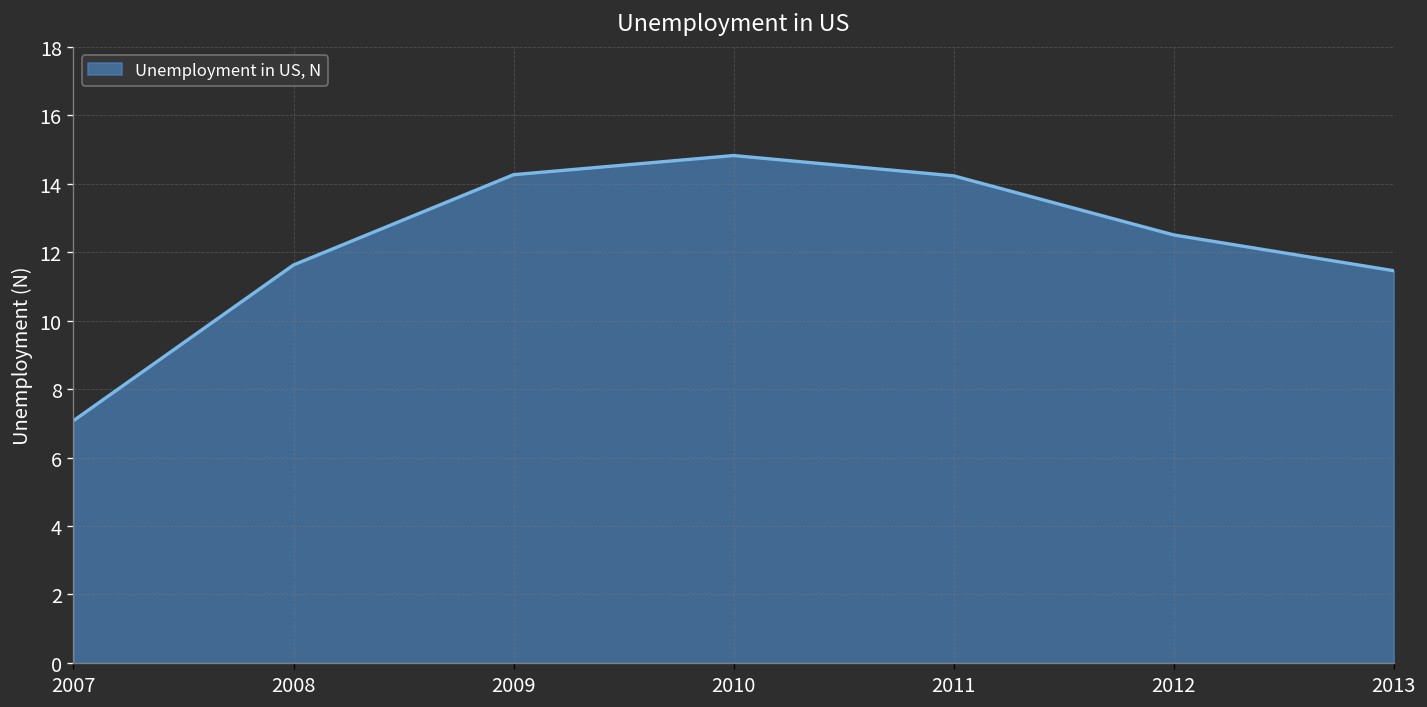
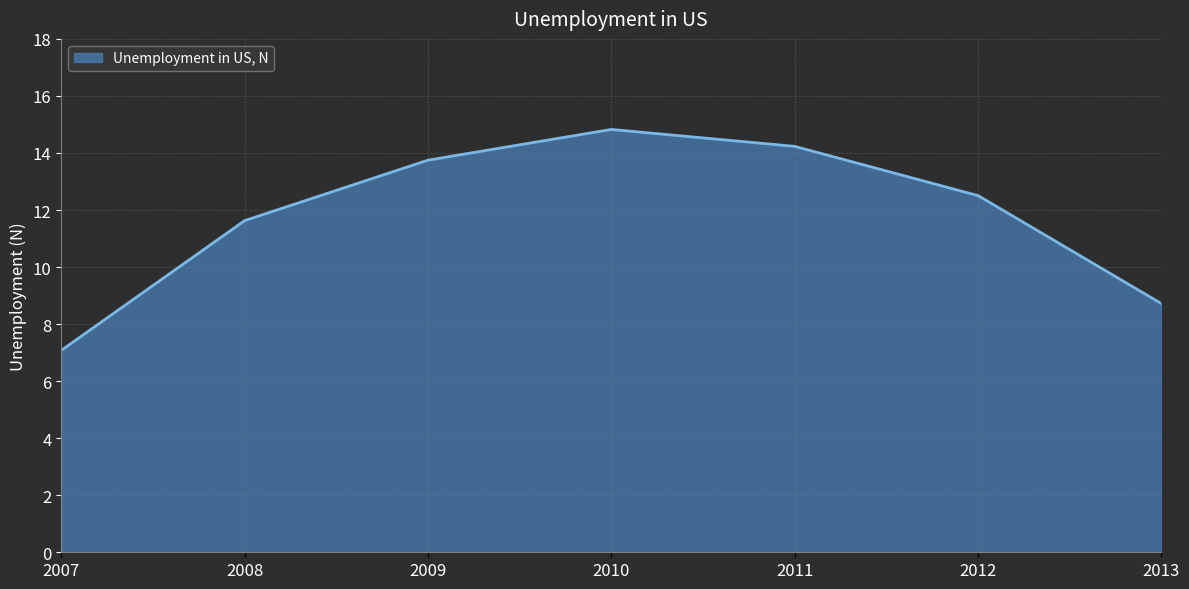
  {
    "2007": 7.1,
    "2008": 11.6,
-   "2009": 14.3,
+   "2009": 13.7,
    "2010": 14.8,
    "2011": 14.2,
    "2012": 12.5,
-   "2013": 11.5
+   "2013": 8.7
  }
